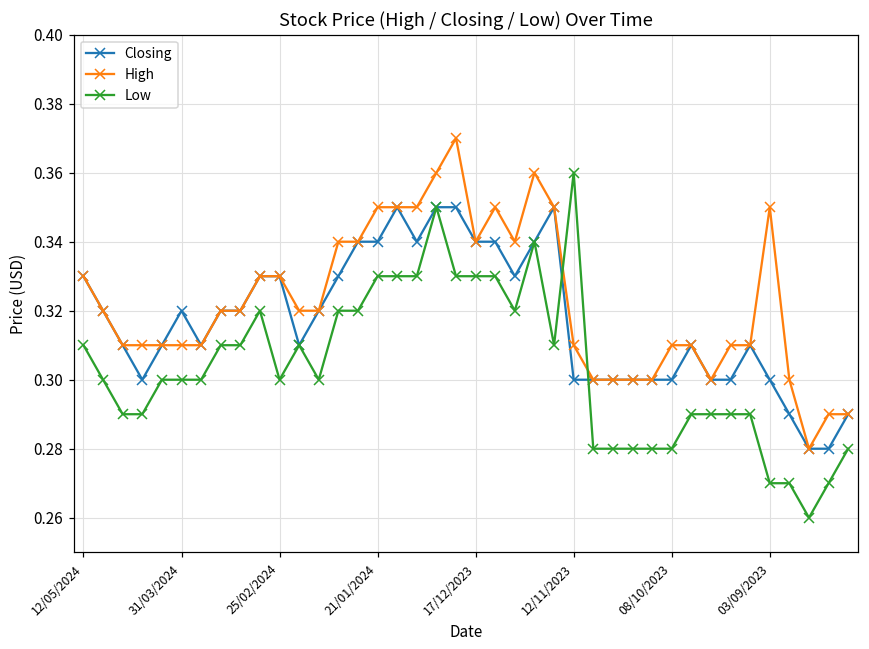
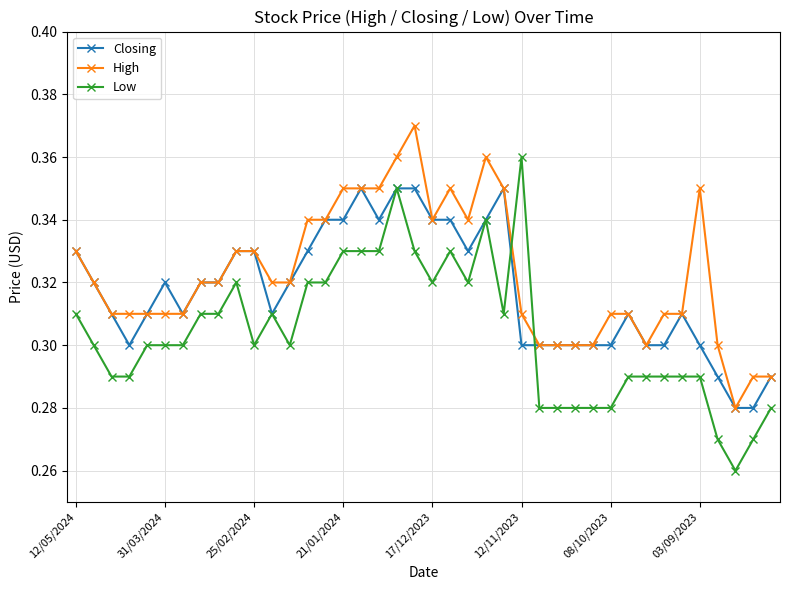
  {
    "Closing": {
      "31/03/2024": 0.32,
      "21/01/2024": 0.34,
      "12/11/2023": 0.30,
      "08/10/2023": 0.30,
      "03/09/2023": 0.30
    },
    "High": {
      "31/03/2024": 0.31,
      "21/01/2024": 0.35,
      "12/11/2023": 0.31,
      "08/10/2023": 0.31,
      "03/09/2023": 0.35
    },
    "Low": {
      "12/05/2024": 0.31,
      "31/03/2024": 0.30,
      "25/02/2024": 0.30,
      "21/01/2024": 0.33,
-     "17/12/2023": 0.33,
+     "17/12/2023": 0.32,
      "12/11/2023": 0.36,
      "08/10/2023": 0.28,
-     "03/09/2023": 0.27
+     "03/09/2023": 0.29
    }
  }
